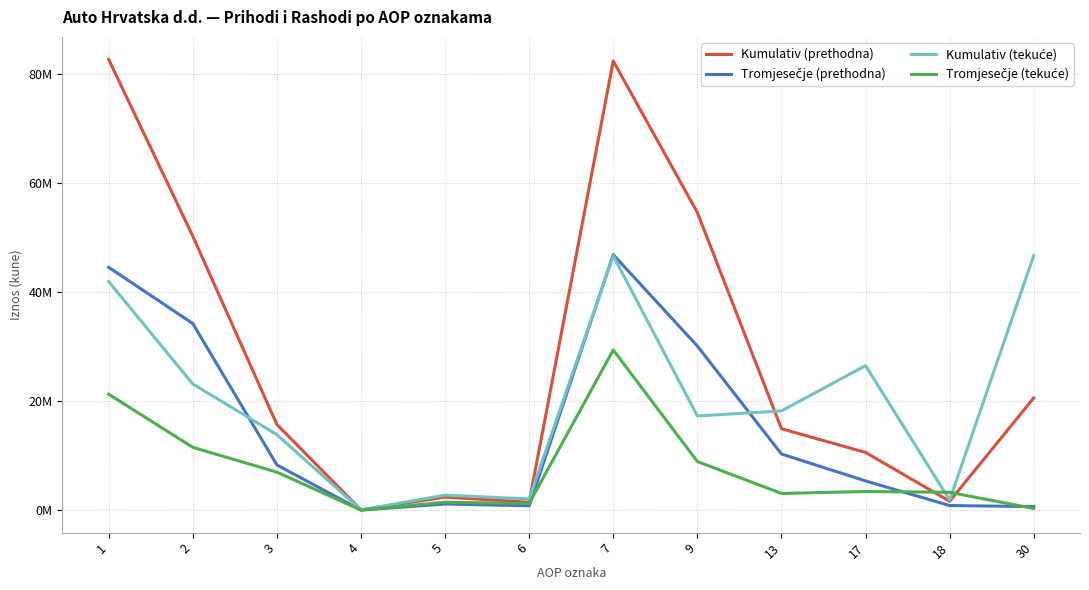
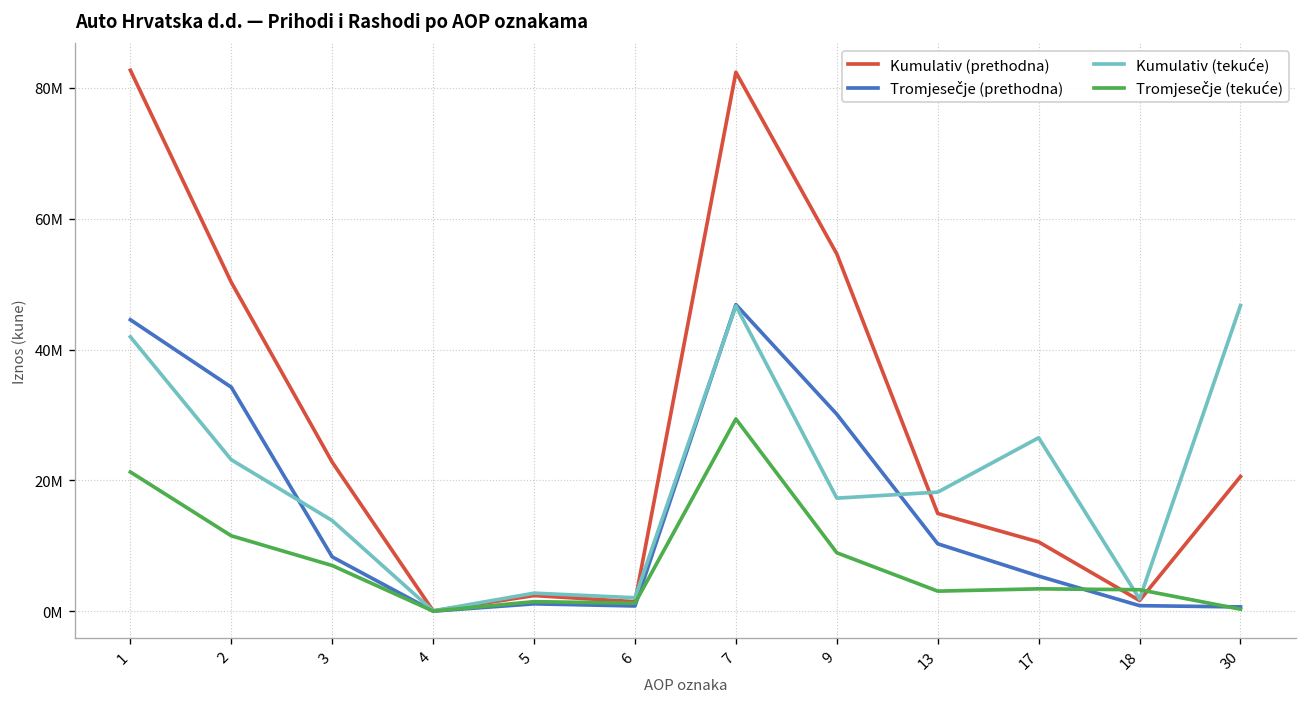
  {
    "Kumulativ (prethodna)": {
      "1": 83000000,
      "2": 50000000,
-     "3": 16000000,
+     "3": 23000000,
      "7": 82000000,
      "9": 55000000,
      "13": 15000000,
      "17": 11000000,
      "30": 21000000
    },
    "Tromjesečje (prethodna)": {
      "1": 45000000,
      "2": 34000000,
      "3": 8000000,
      "9": 30000000,
      "13": 10000000,
      "17": 5000000,
      "18": 1000000
    },
    "Kumulativ (tekuće)": {
      "1": 42000000,
      "2": 23000000,
      "3": 14000000,
      "6": 2000000,
      "9": 17000000,
      "13": 18000000,
      "17": 27000000,
      "30": 47000000
    },
    "Tromjesečje (tekuće)": {
      "1": 21000000,
      "2": 12000000,
      "3": 7000000,
      "7": 29000000,
      "9": 9000000,
      "13": 3000000,
      "17": 3000000,
      "18": 3000000
    }
  }
